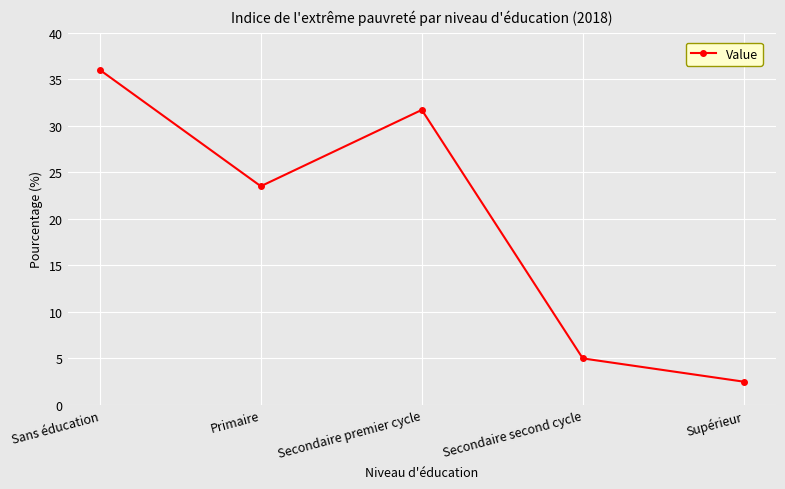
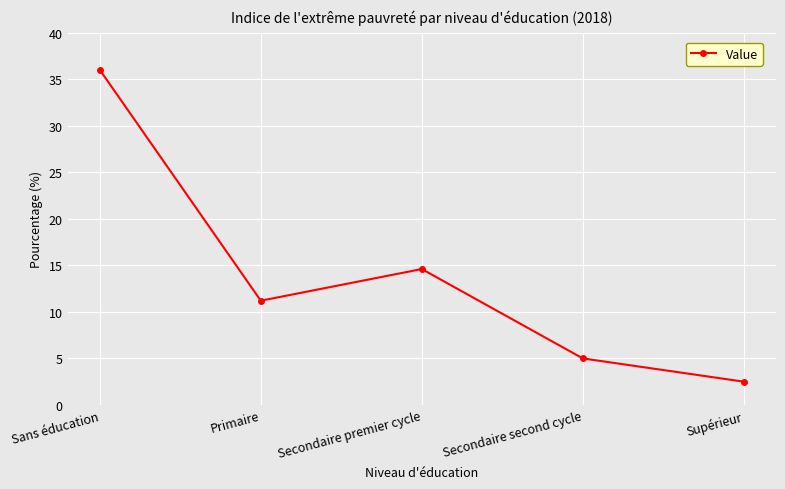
  {
    "Sans éducation": 36,
-   "Primaire": 24,
-   "Secondaire premier cycle": 32,
+   "Primaire": 11,
+   "Secondaire premier cycle": 15,
    "Secondaire second cycle": 5,
    "Supérieur": 3
  }
